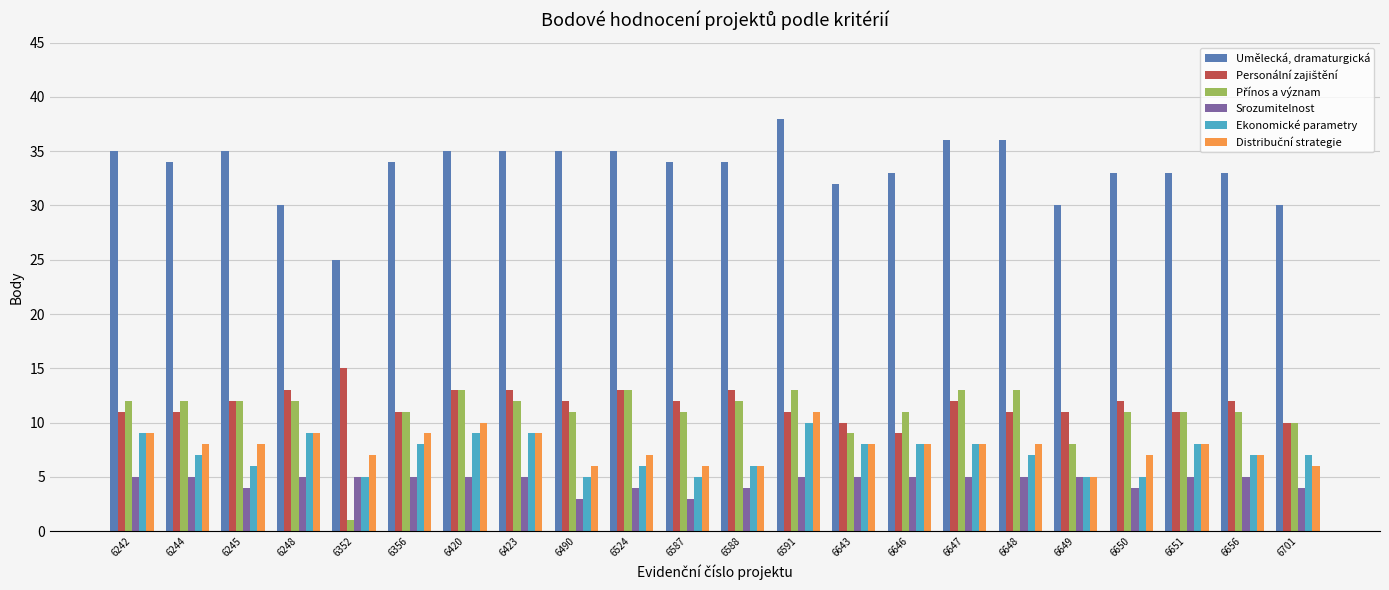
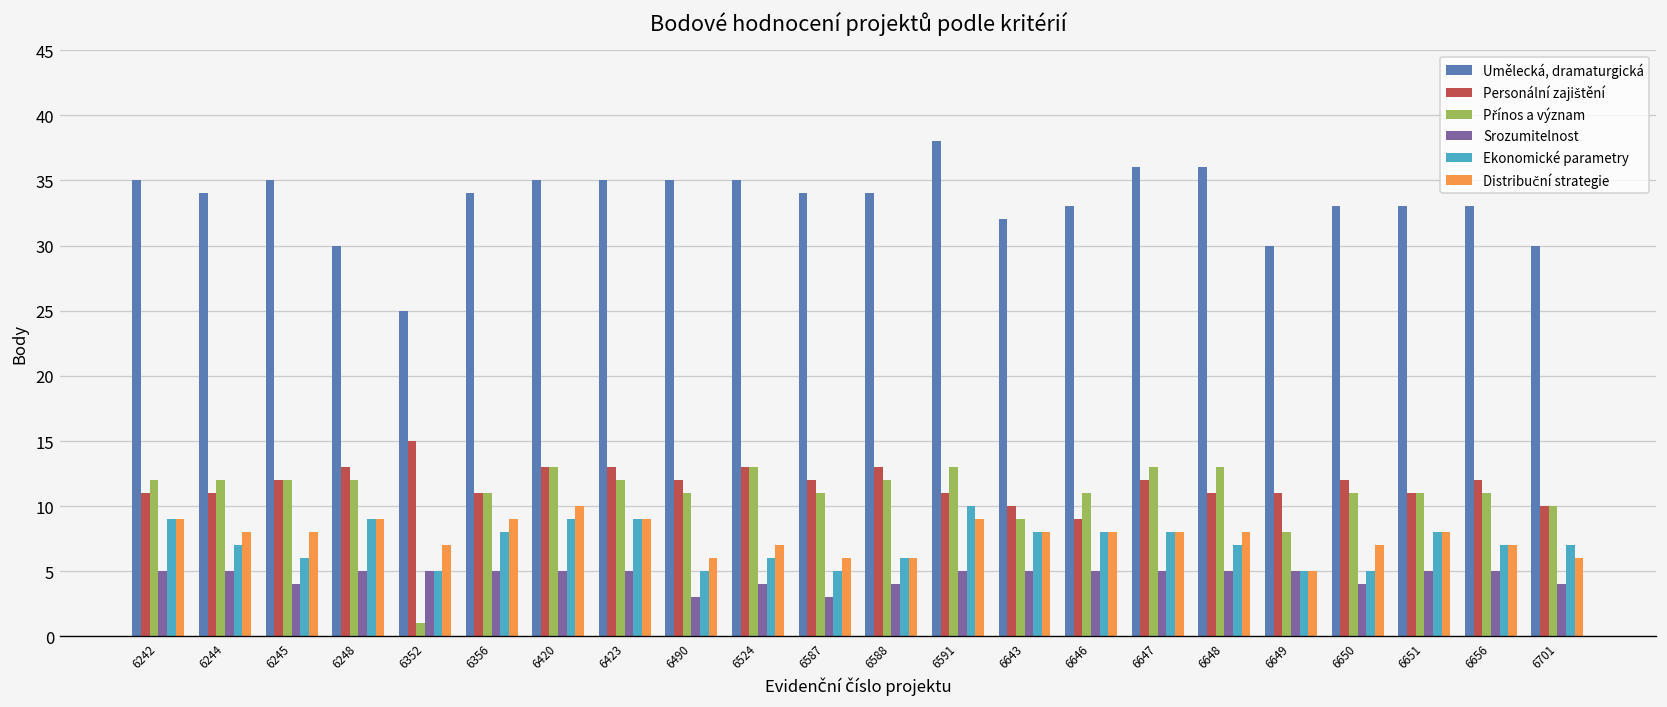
  {
    "Personální zajištění": {
      "6242": 11,
      "6244": 11,
      "6245": 12,
      "6248": 13,
      "6352": 15,
      "6356": 11,
      "6420": 13,
      "6423": 13,
      "6490": 12,
      "6524": 13,
      "6587": 12,
      "6588": 13,
      "6591": 11,
      "6643": 10,
      "6646": 9,
      "6647": 12,
      "6648": 11,
      "6649": 11,
      "6650": 12,
      "6651": 11,
      "6656": 12,
      "6701": 10
    },
    "Přínos a význam": {
      "6242": 12,
      "6244": 12,
      "6245": 12,
      "6248": 12,
      "6352": 1,
      "6356": 11,
      "6420": 13,
      "6423": 12,
      "6490": 11,
      "6524": 13,
      "6587": 11,
      "6588": 12,
      "6591": 13,
      "6643": 9,
      "6646": 11,
      "6647": 13,
      "6648": 13,
      "6649": 8,
      "6650": 11,
      "6651": 11,
      "6656": 11,
      "6701": 10
    },
    "Distribuční strategie": {
      "6242": 9,
      "6244": 8,
      "6245": 8,
      "6248": 9,
      "6352": 7,
      "6356": 9,
      "6420": 10,
      "6423": 9,
      "6490": 6,
      "6524": 7,
      "6587": 6,
      "6588": 6,
-     "6591": 11,
+     "6591": 9,
      "6643": 8,
      "6646": 8,
      "6647": 8,
      "6648": 8,
      "6649": 5,
      "6650": 7,
      "6651": 8,
      "6656": 7,
      "6701": 6
    }
  }
